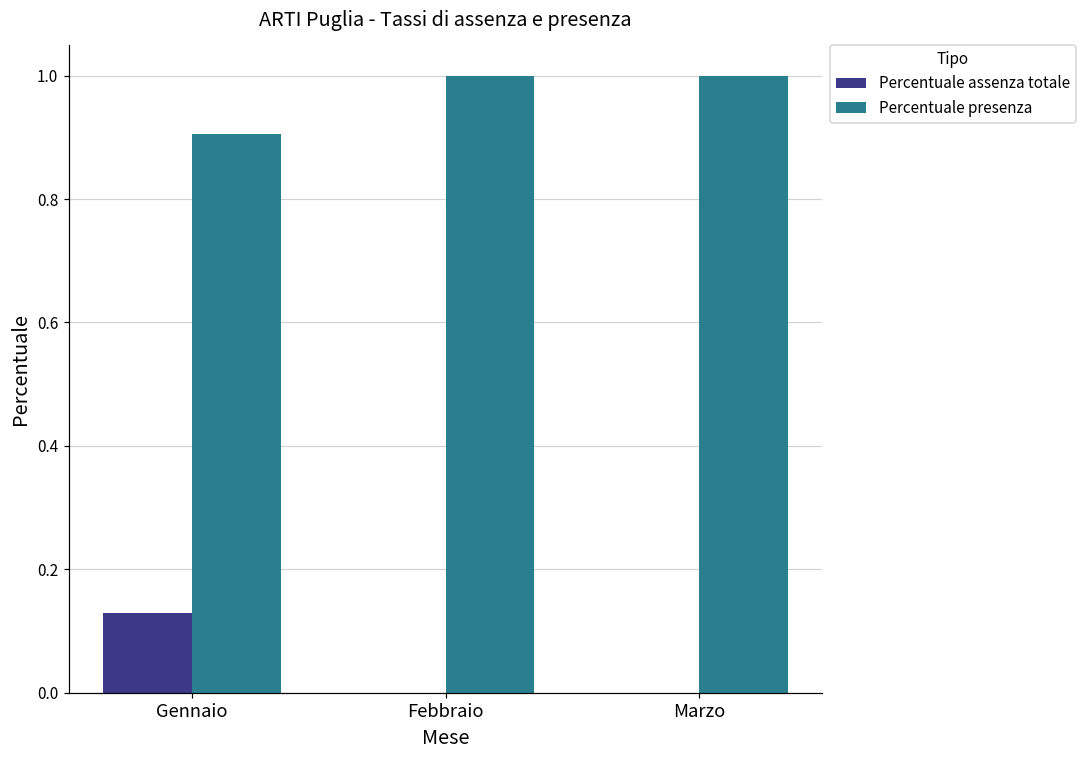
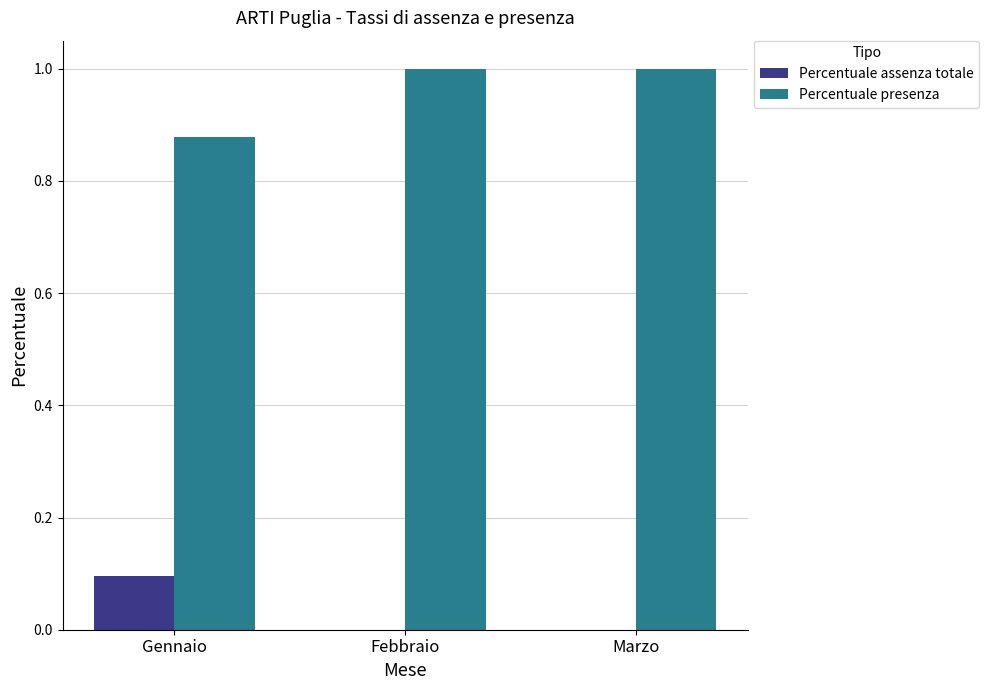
  {
    "Percentuale assenza totale": {
-     "Gennaio": 0.13,
+     "Gennaio": 0.10,
      "Febbraio": 0.00,
      "Marzo": 0.00
    },
    "Percentuale presenza": {
-     "Gennaio": 0.90,
+     "Gennaio": 0.88,
      "Febbraio": 1.00,
      "Marzo": 1.00
    }
  }
